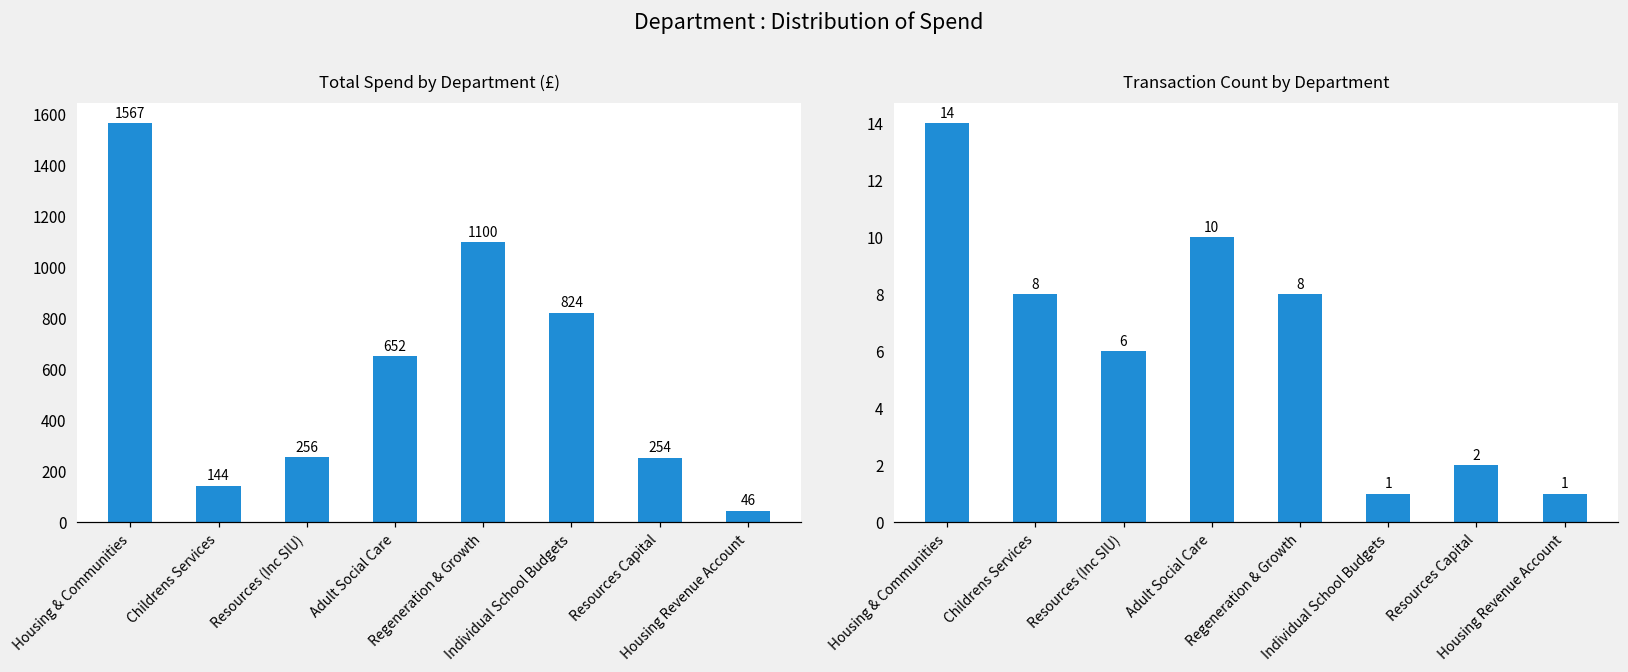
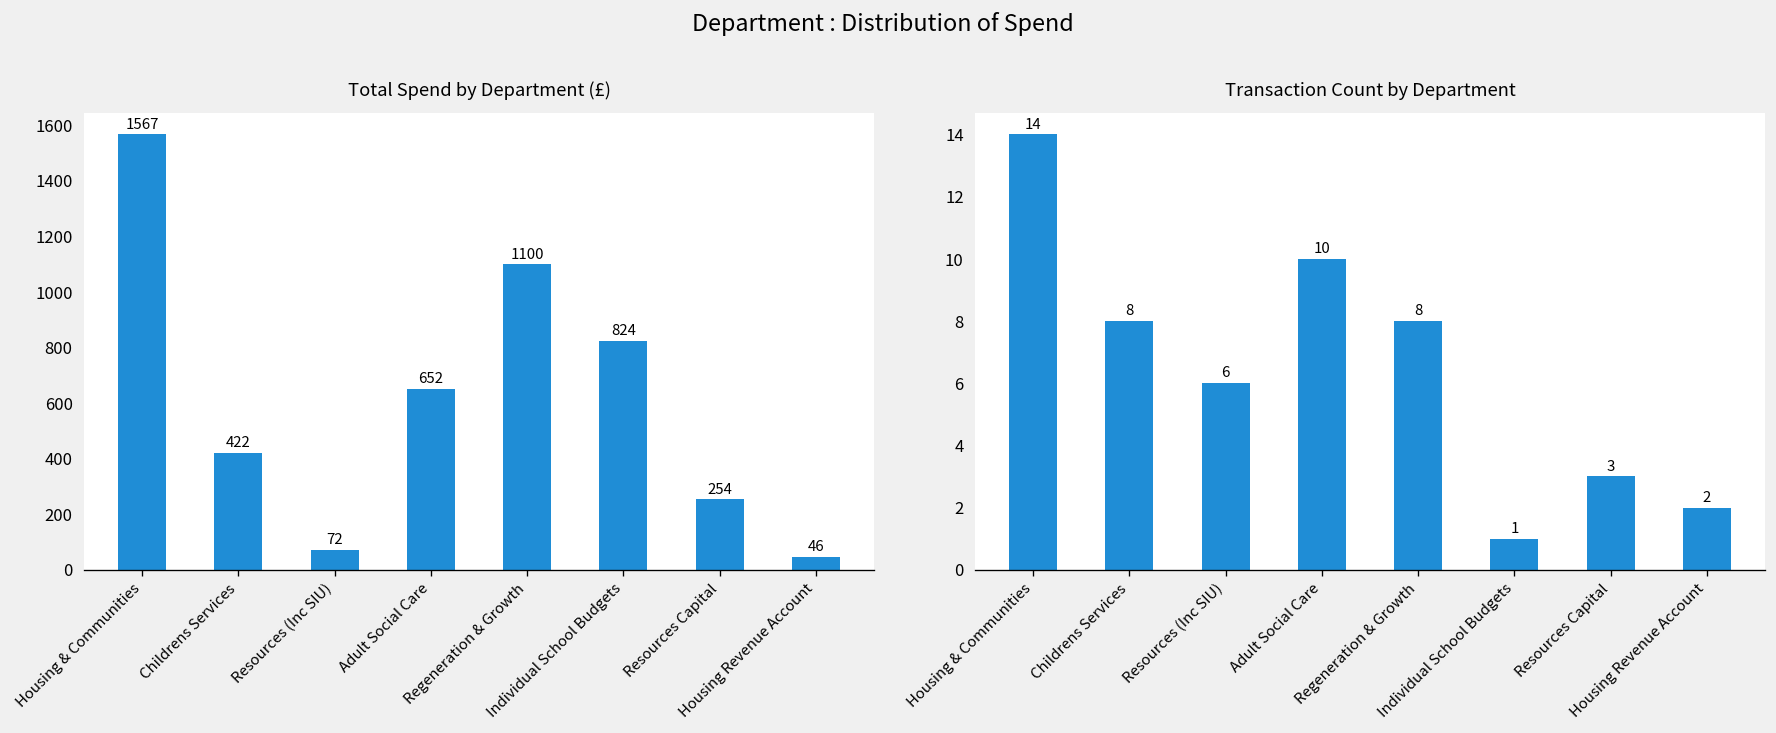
  {
    "Total Spend by Department (£)": {
      "Housing & Communities": 1567,
-     "Childrens Services": 144,
-     "Resources (Inc SIU)": 256,
+     "Childrens Services": 422,
+     "Resources (Inc SIU)": 72,
      "Adult Social Care": 652,
      "Regeneration & Growth": 1100,
      "Individual School Budgets": 824,
      "Resources Capital": 254,
      "Housing Revenue Account": 46
    },
    "Transaction Count by Department": {
      "Housing & Communities": 14,
      "Childrens Services": 8,
      "Resources (Inc SIU)": 6,
      "Adult Social Care": 10,
      "Regeneration & Growth": 8,
      "Individual School Budgets": 1,
-     "Resources Capital": 2,
-     "Housing Revenue Account": 1
+     "Resources Capital": 3,
+     "Housing Revenue Account": 2
    }
  }
